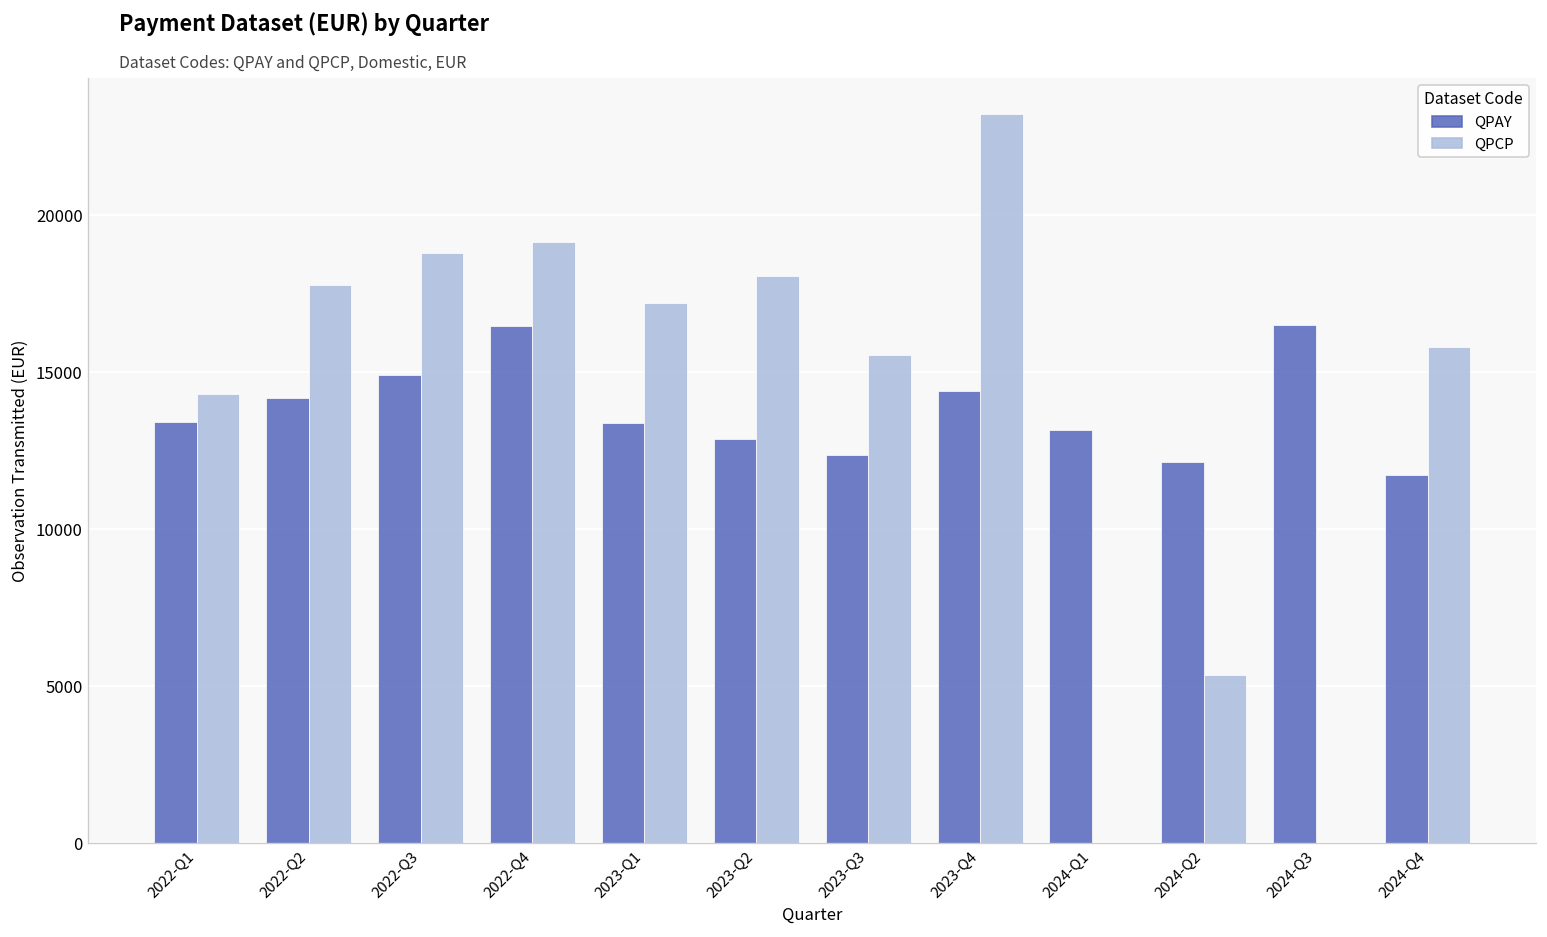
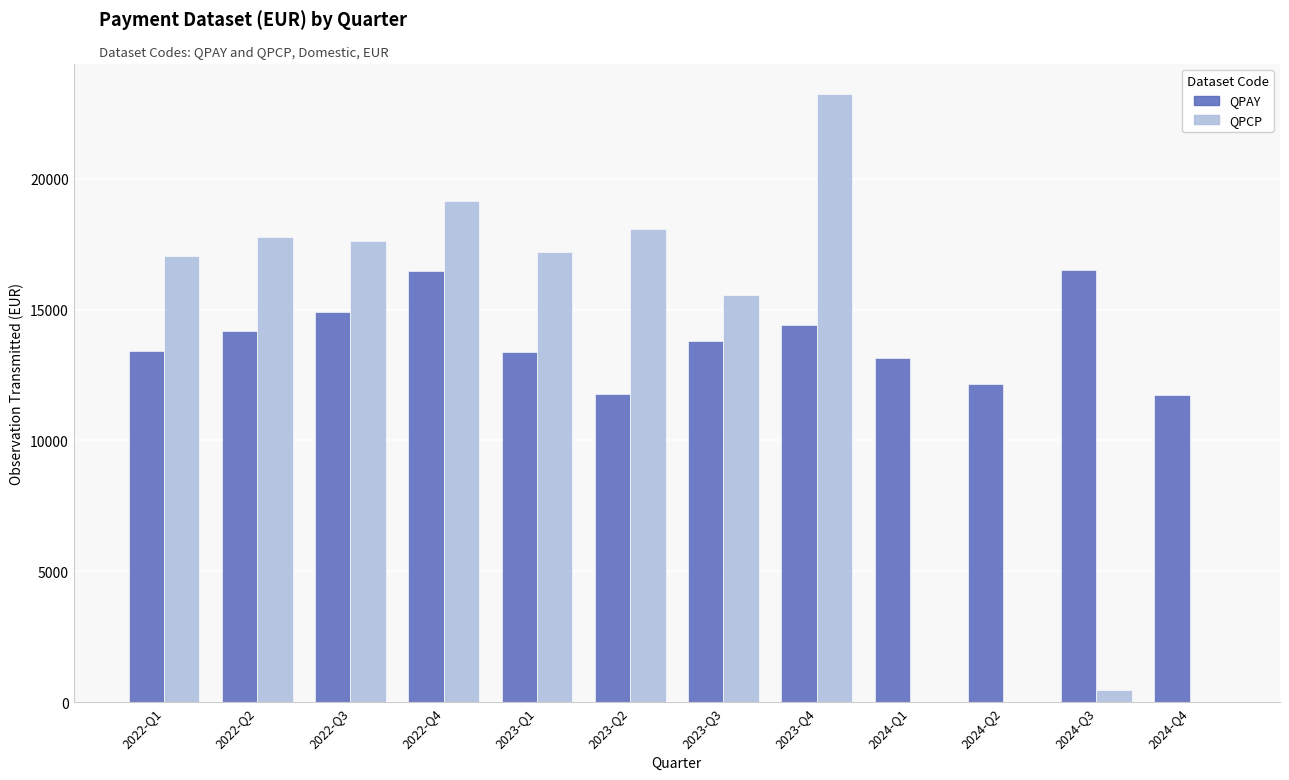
  {
    "QPAY": {
      "2022-Q1": 13400,
      "2022-Q2": 14200,
      "2022-Q3": 14900,
      "2022-Q4": 16500,
      "2023-Q1": 13400,
-     "2023-Q2": 12900,
-     "2023-Q3": 12400,
+     "2023-Q2": 11800,
+     "2023-Q3": 13800,
      "2023-Q4": 14400,
      "2024-Q1": 13200,
      "2024-Q2": 12100,
      "2024-Q3": 16500,
      "2024-Q4": 11700
    },
    "QPCP": {
-     "2022-Q1": 14300,
+     "2022-Q1": 17000,
      "2022-Q2": 17800,
-     "2022-Q3": 18800,
+     "2022-Q3": 17600,
      "2022-Q4": 19100,
      "2023-Q1": 17200,
      "2023-Q2": 18100,
      "2023-Q3": 15600,
      "2023-Q4": 23200,
      "2024-Q1": 0,
-     "2024-Q2": 5400,
-     "2024-Q3": 0,
-     "2024-Q4": 15800
+     "2024-Q2": 0,
+     "2024-Q3": 400,
+     "2024-Q4": 0
    }
  }
